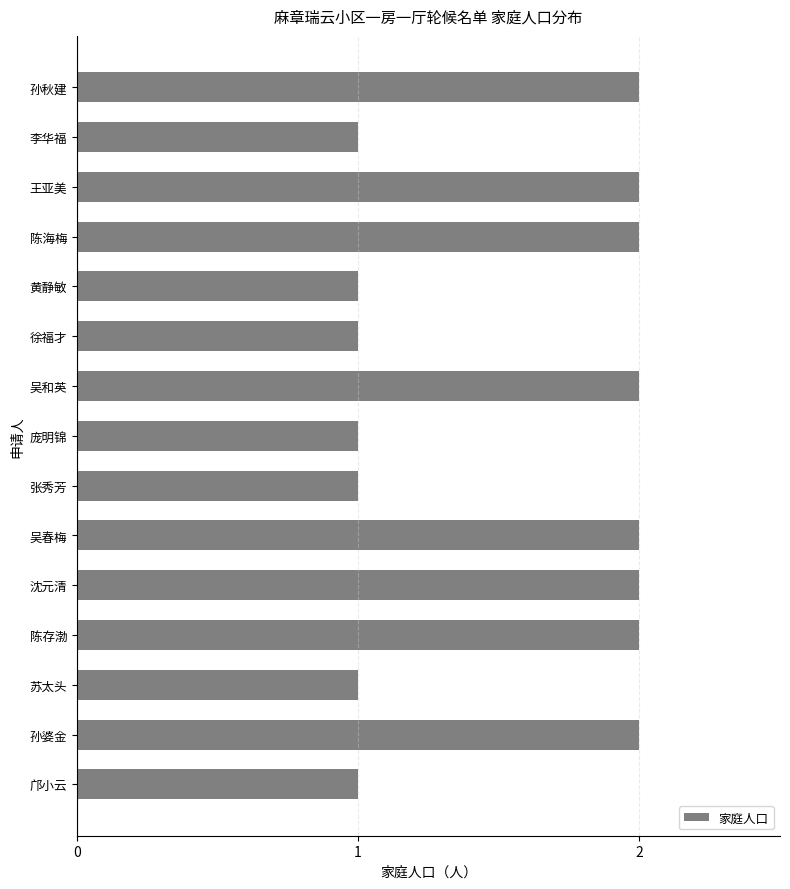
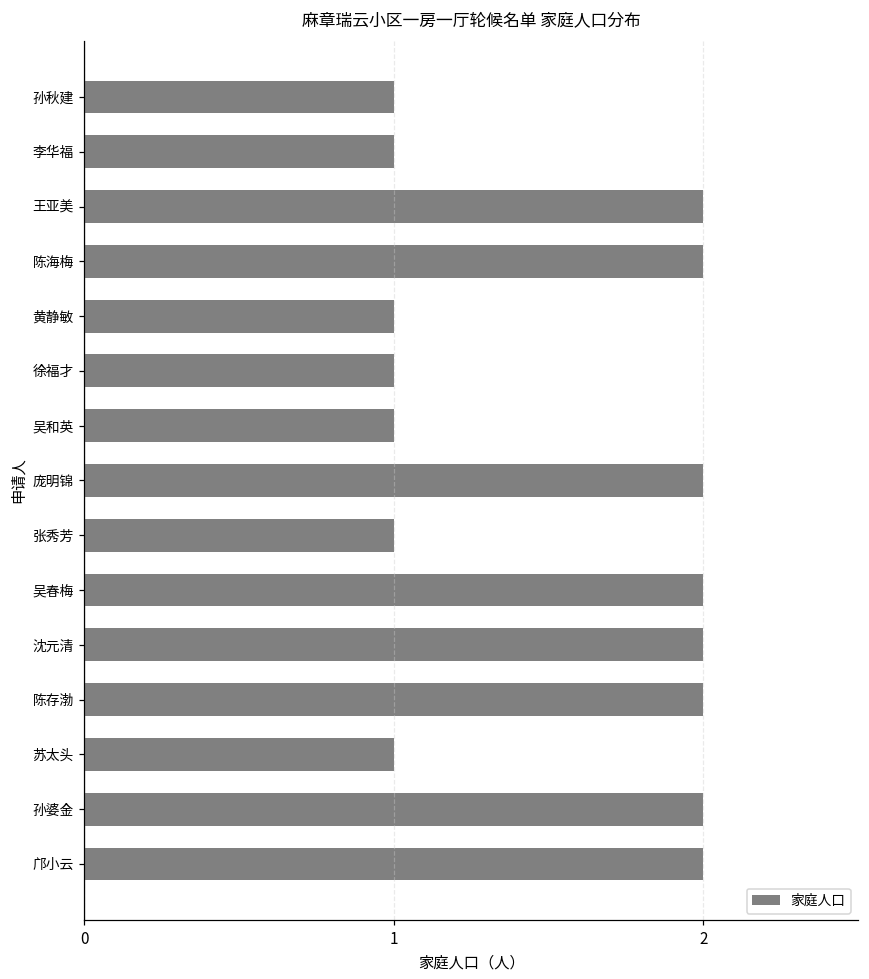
  {
-   "孙秋建": 2,
+   "孙秋建": 1,
    "李华福": 1,
    "王亚美": 2,
    "陈海梅": 2,
    "黄静敏": 1,
    "徐福才": 1,
-   "吴和英": 2,
-   "庞明锦": 1,
+   "吴和英": 1,
+   "庞明锦": 2,
    "张秀芳": 1,
    "吴春梅": 2,
    "沈元清": 2,
    "陈存渤": 2,
    "苏太头": 1,
    "孙婆金": 2,
-   "邝小云": 1
+   "邝小云": 2
  }
